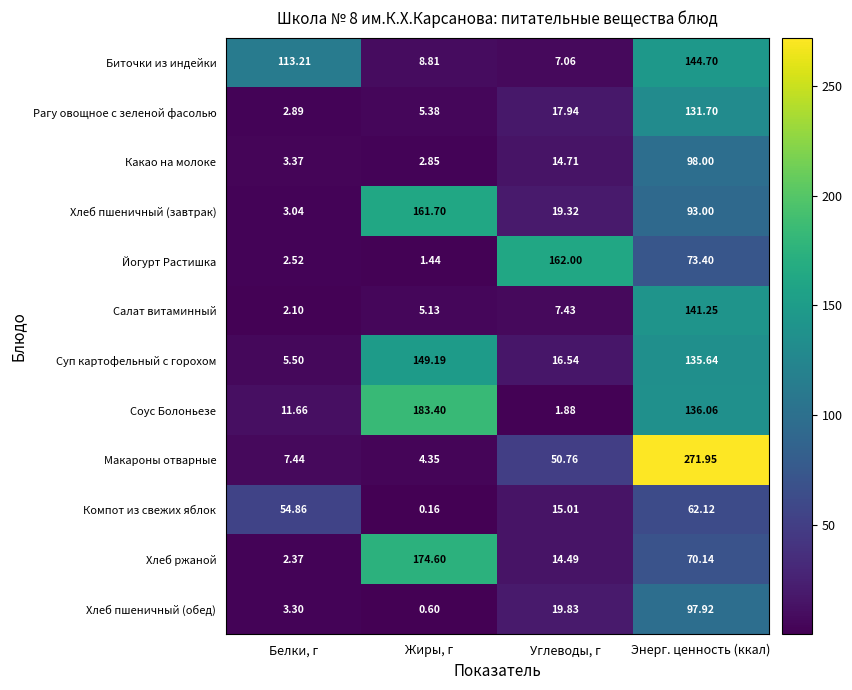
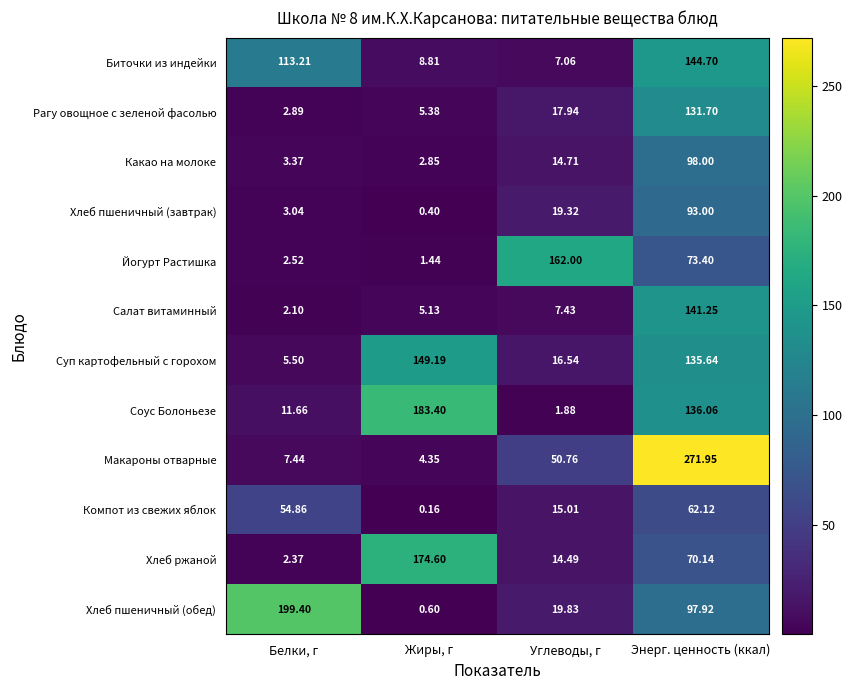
  {
    "Биточки из индейки": {
      "Белки, г": 113.21,
      "Жиры, г": 8.81,
      "Углеводы, г": 7.06,
      "Энерг. ценность (ккал)": 144.70
    },
    "Рагу овощное с зеленой фасолью": {
      "Белки, г": 2.89,
      "Жиры, г": 5.38,
      "Углеводы, г": 17.94,
      "Энерг. ценность (ккал)": 131.70
    },
    "Какао на молоке": {
      "Белки, г": 3.37,
      "Жиры, г": 2.85,
      "Углеводы, г": 14.71,
      "Энерг. ценность (ккал)": 98.00
    },
    "Хлеб пшеничный (завтрак)": {
      "Белки, г": 3.04,
-     "Жиры, г": 161.70,
+     "Жиры, г": 0.40,
      "Углеводы, г": 19.32,
      "Энерг. ценность (ккал)": 93.00
    },
    "Йогурт Растишка": {
      "Белки, г": 2.52,
      "Жиры, г": 1.44,
      "Углеводы, г": 162.00,
      "Энерг. ценность (ккал)": 73.40
    },
    "Салат витаминный": {
      "Белки, г": 2.10,
      "Жиры, г": 5.13,
      "Углеводы, г": 7.43,
      "Энерг. ценность (ккал)": 141.25
    },
    "Суп картофельный с горохом": {
      "Белки, г": 5.50,
      "Жиры, г": 149.19,
      "Углеводы, г": 16.54,
      "Энерг. ценность (ккал)": 135.64
    },
    "Соус Болоньезе": {
      "Белки, г": 11.66,
      "Жиры, г": 183.40,
      "Углеводы, г": 1.88,
      "Энерг. ценность (ккал)": 136.06
    },
    "Макароны отварные": {
      "Белки, г": 7.44,
      "Жиры, г": 4.35,
      "Углеводы, г": 50.76,
      "Энерг. ценность (ккал)": 271.95
    },
    "Компот из свежих яблок": {
      "Белки, г": 54.86,
      "Жиры, г": 0.16,
      "Углеводы, г": 15.01,
      "Энерг. ценность (ккал)": 62.12
    },
    "Хлеб ржаной": {
      "Белки, г": 2.37,
      "Жиры, г": 174.60,
      "Углеводы, г": 14.49,
      "Энерг. ценность (ккал)": 70.14
    },
    "Хлеб пшеничный (обед)": {
-     "Белки, г": 3.30,
+     "Белки, г": 199.40,
      "Жиры, г": 0.60,
      "Углеводы, г": 19.83,
      "Энерг. ценность (ккал)": 97.92
    }
  }
